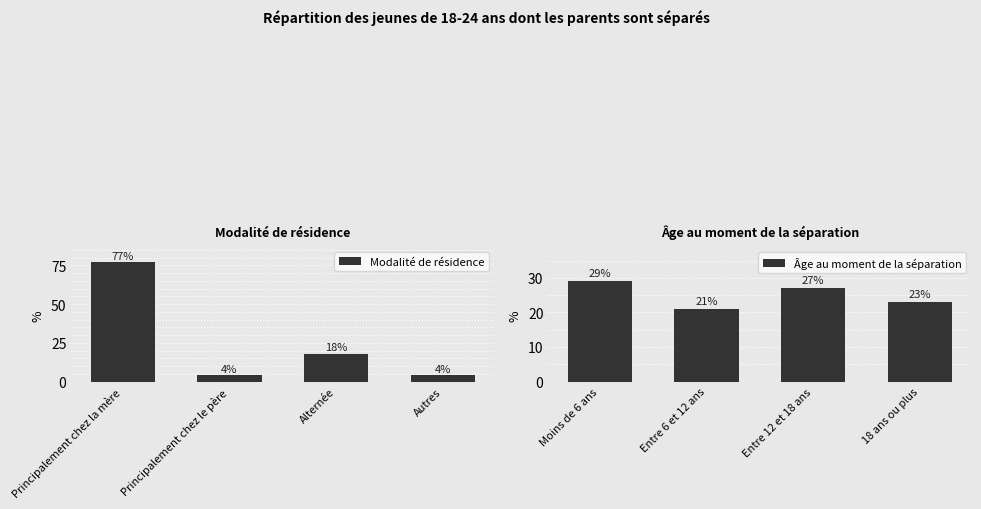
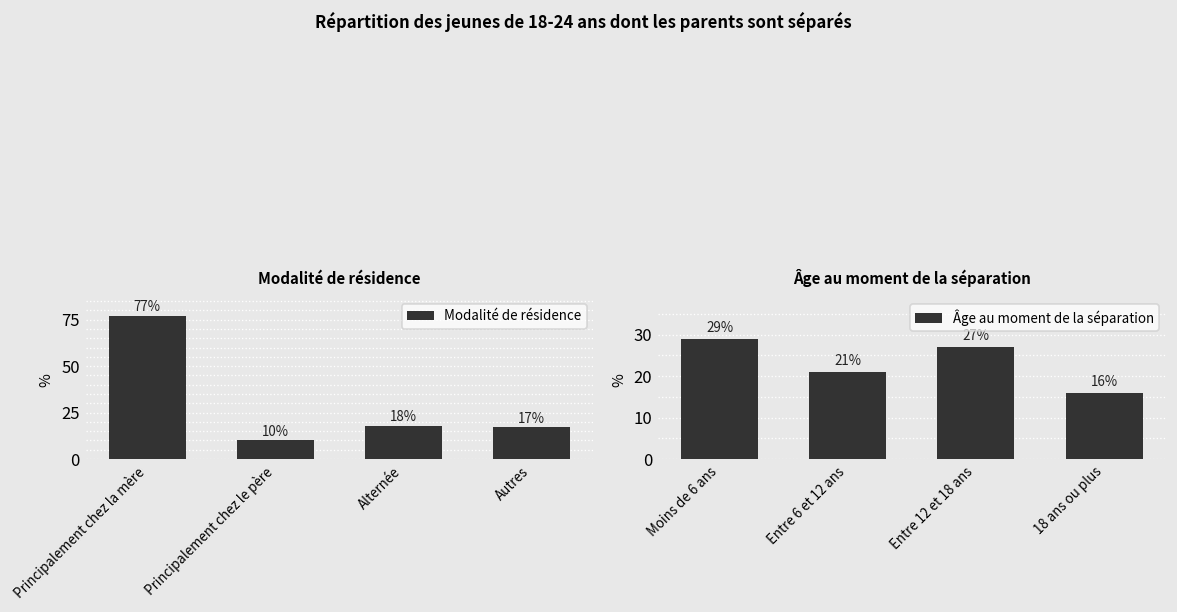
  {
    "Modalité de résidence": {
      "Principalement chez la mère": "77%",
-     "Principalement chez le père": "4%",
+     "Principalement chez le père": "10%",
      "Alternée": "18%",
-     "Autres": "4%"
+     "Autres": "17%"
    },
    "Âge au moment de la séparation": {
      "Moins de 6 ans": "29%",
      "Entre 6 et 12 ans": "21%",
      "Entre 12 et 18 ans": "27%",
-     "18 ans ou plus": "23%"
+     "18 ans ou plus": "16%"
    }
  }
